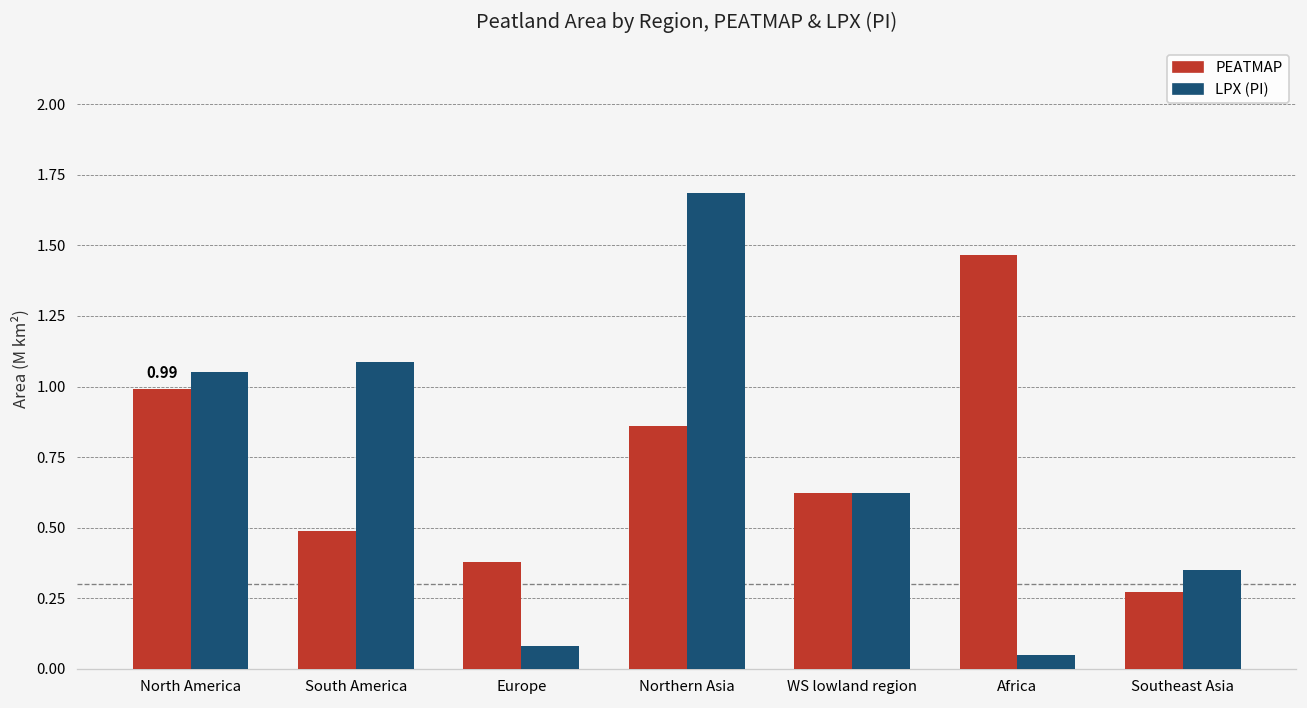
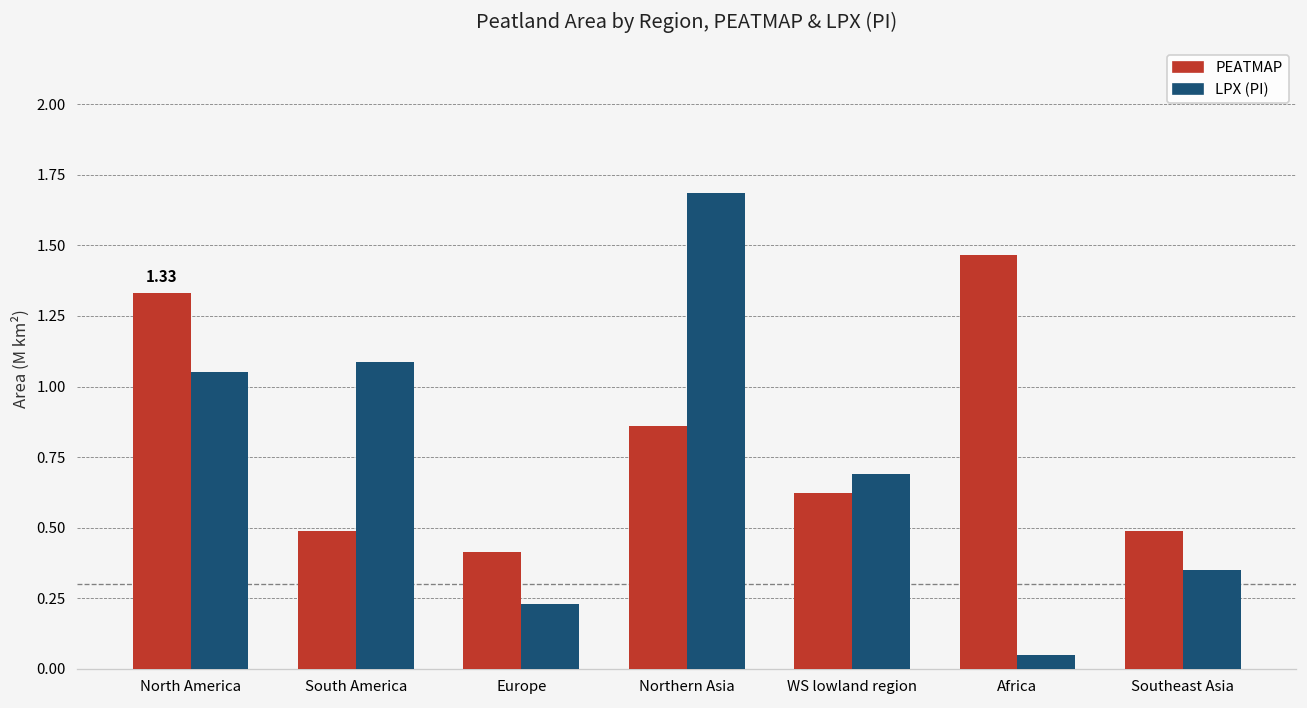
  {
    "PEATMAP": {
-     "North America": 0.99,
-     "Europe": 0.38,
-     "Southeast Asia": 0.27
+     "North America": 1.33,
+     "Europe": 0.41,
+     "Southeast Asia": 0.49
    },
    "LPX (PI)": {
      "North America": 1.05,
      "South America": 1.09,
-     "Europe": 0.08,
+     "Europe": 0.23,
      "Northern Asia": 1.69,
-     "WS lowland region": 0.62,
+     "WS lowland region": 0.69,
      "Africa": 0.05,
      "Southeast Asia": 0.35
    }
  }
